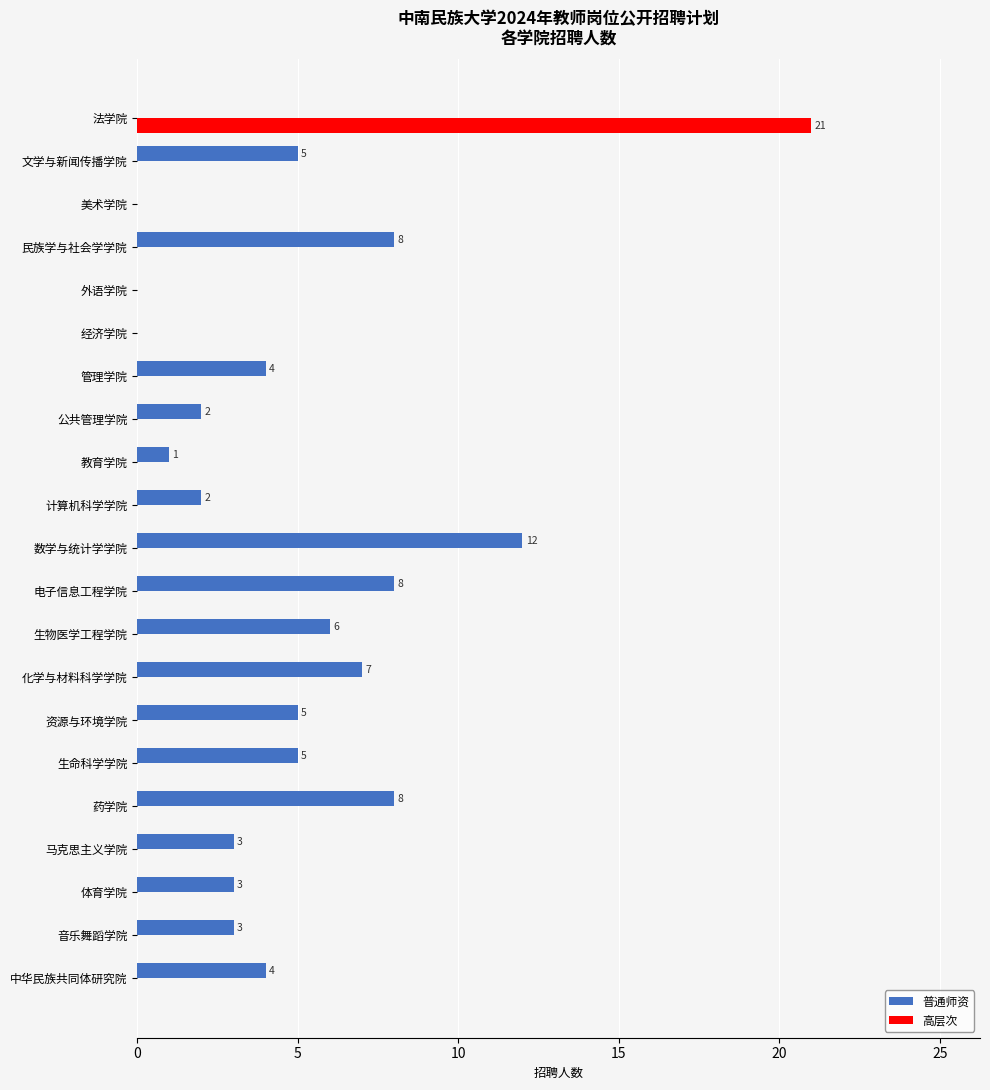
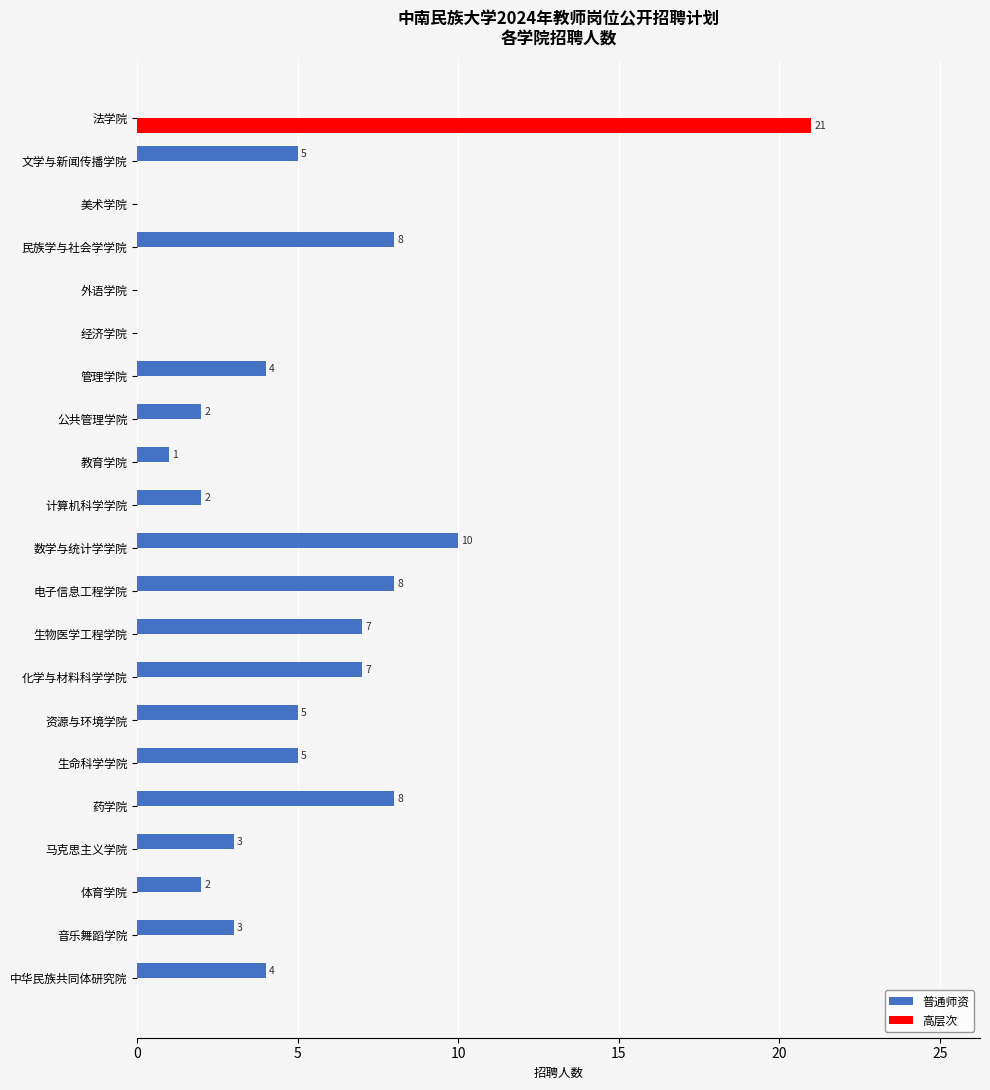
  {
    "普通师资": {
      "文学与新闻传播学院": 5,
      "民族学与社会学学院": 8,
      "管理学院": 4,
      "公共管理学院": 2,
      "教育学院": 1,
      "计算机科学学院": 2,
-     "数学与统计学学院": 12,
+     "数学与统计学学院": 10,
      "电子信息工程学院": 8,
-     "生物医学工程学院": 6,
+     "生物医学工程学院": 7,
      "化学与材料科学学院": 7,
      "资源与环境学院": 5,
      "生命科学学院": 5,
      "药学院": 8,
      "马克思主义学院": 3,
-     "体育学院": 3,
+     "体育学院": 2,
      "音乐舞蹈学院": 3,
      "中华民族共同体研究院": 4
    },
    "高层次": {
      "法学院": 21
    }
  }
